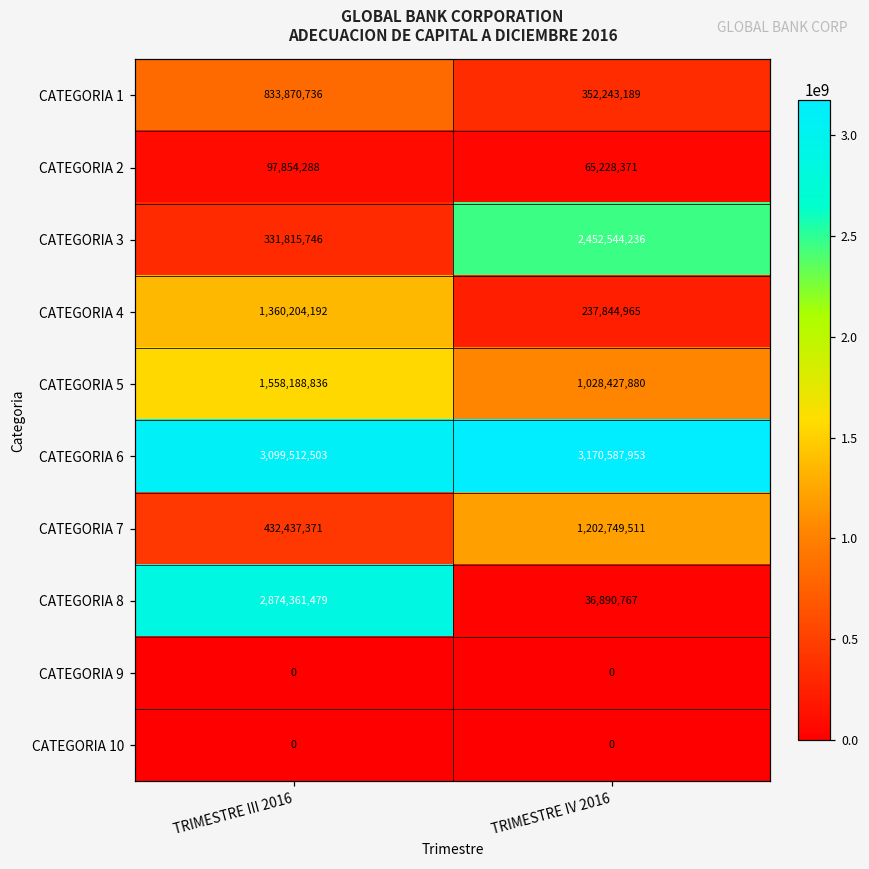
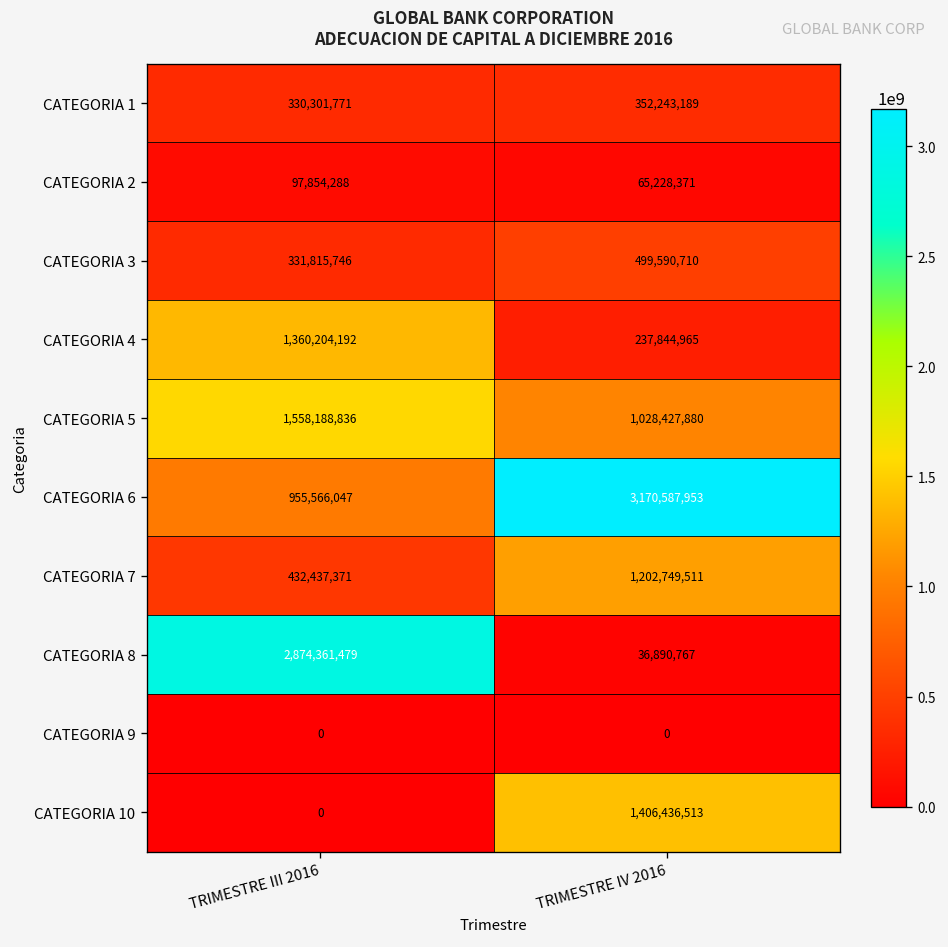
  {
    "CATEGORIA 1": {
-     "TRIMESTRE III 2016": "833,870,736",
+     "TRIMESTRE III 2016": "330,301,771",
      "TRIMESTRE IV 2016": "352,243,189"
    },
    "CATEGORIA 2": {
      "TRIMESTRE III 2016": "97,854,288",
      "TRIMESTRE IV 2016": "65,228,371"
    },
    "CATEGORIA 3": {
      "TRIMESTRE III 2016": "331,815,746",
-     "TRIMESTRE IV 2016": "2,452,544,236"
+     "TRIMESTRE IV 2016": "499,590,710"
    },
    "CATEGORIA 4": {
      "TRIMESTRE III 2016": "1,360,204,192",
      "TRIMESTRE IV 2016": "237,844,965"
    },
    "CATEGORIA 5": {
      "TRIMESTRE III 2016": "1,558,188,836",
      "TRIMESTRE IV 2016": "1,028,427,880"
    },
    "CATEGORIA 6": {
-     "TRIMESTRE III 2016": "3,099,512,503",
+     "TRIMESTRE III 2016": "955,566,047",
      "TRIMESTRE IV 2016": "3,170,587,953"
    },
    "CATEGORIA 7": {
      "TRIMESTRE III 2016": "432,437,371",
      "TRIMESTRE IV 2016": "1,202,749,511"
    },
    "CATEGORIA 8": {
      "TRIMESTRE III 2016": "2,874,361,479",
      "TRIMESTRE IV 2016": "36,890,767"
    },
    "CATEGORIA 9": {
      "TRIMESTRE III 2016": "0",
      "TRIMESTRE IV 2016": "0"
    },
    "CATEGORIA 10": {
      "TRIMESTRE III 2016": "0",
-     "TRIMESTRE IV 2016": "0"
+     "TRIMESTRE IV 2016": "1,406,436,513"
    }
  }
